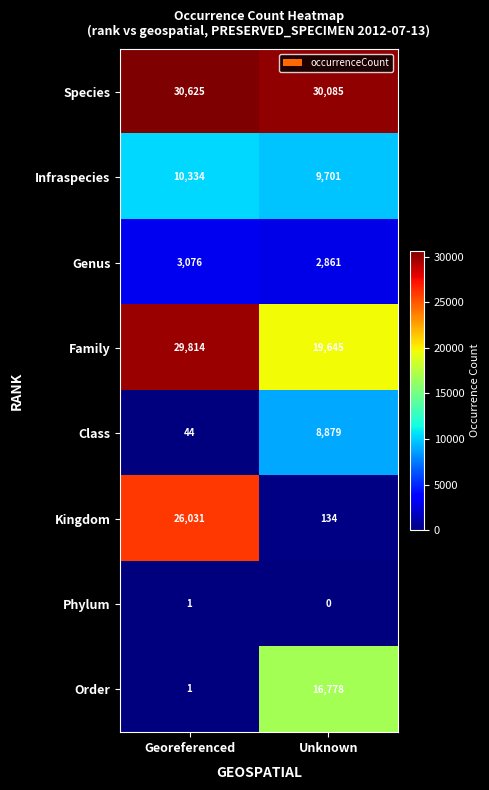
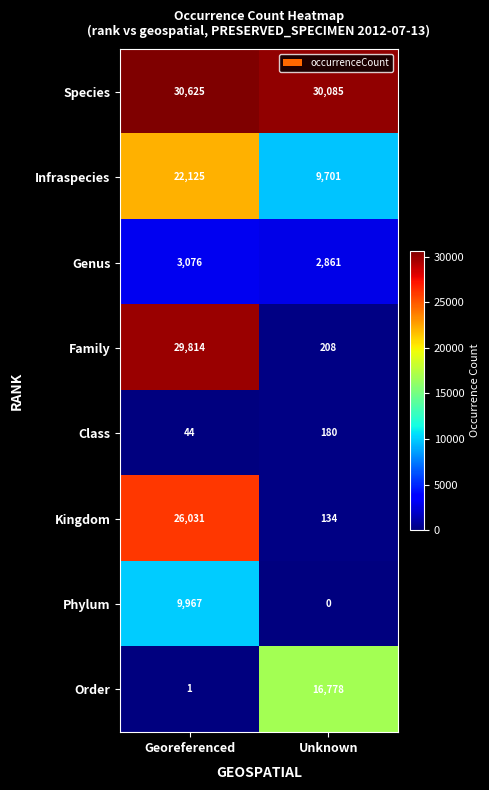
  {
    "Species": {
      "Georeferenced": "30,625",
      "Unknown": "30,085"
    },
    "Infraspecies": {
-     "Georeferenced": "10,334",
+     "Georeferenced": "22,125",
      "Unknown": "9,701"
    },
    "Genus": {
      "Georeferenced": "3,076",
      "Unknown": "2,861"
    },
    "Family": {
      "Georeferenced": "29,814",
-     "Unknown": "19,645"
+     "Unknown": "208"
    },
    "Class": {
      "Georeferenced": "44",
-     "Unknown": "8,879"
+     "Unknown": "180"
    },
    "Kingdom": {
      "Georeferenced": "26,031",
      "Unknown": "134"
    },
    "Phylum": {
-     "Georeferenced": "1",
+     "Georeferenced": "9,967",
      "Unknown": "0"
    },
    "Order": {
      "Georeferenced": "1",
      "Unknown": "16,778"
    }
  }
